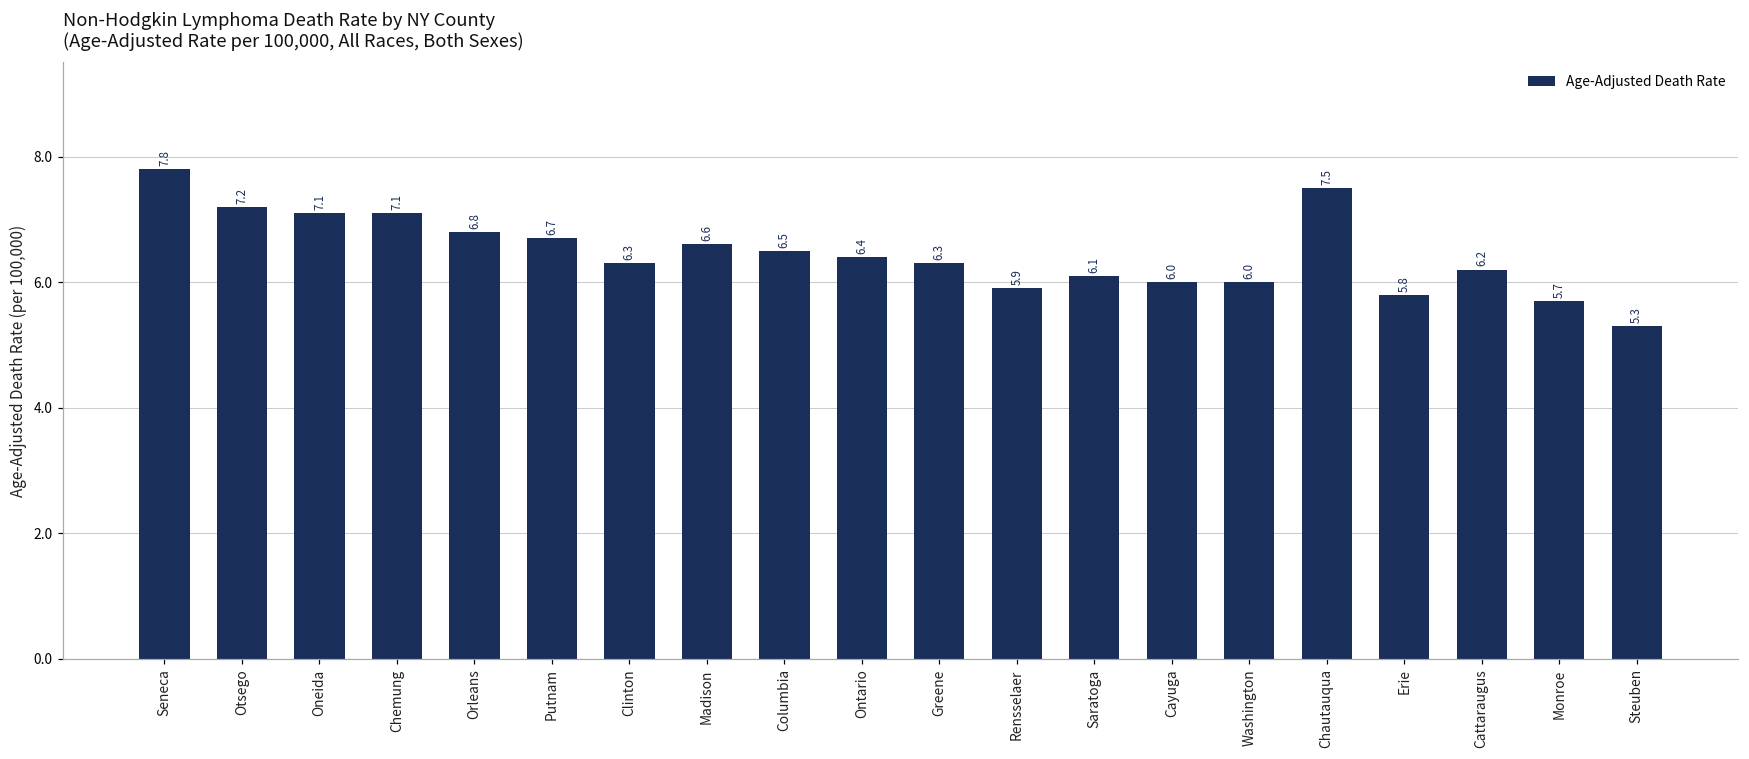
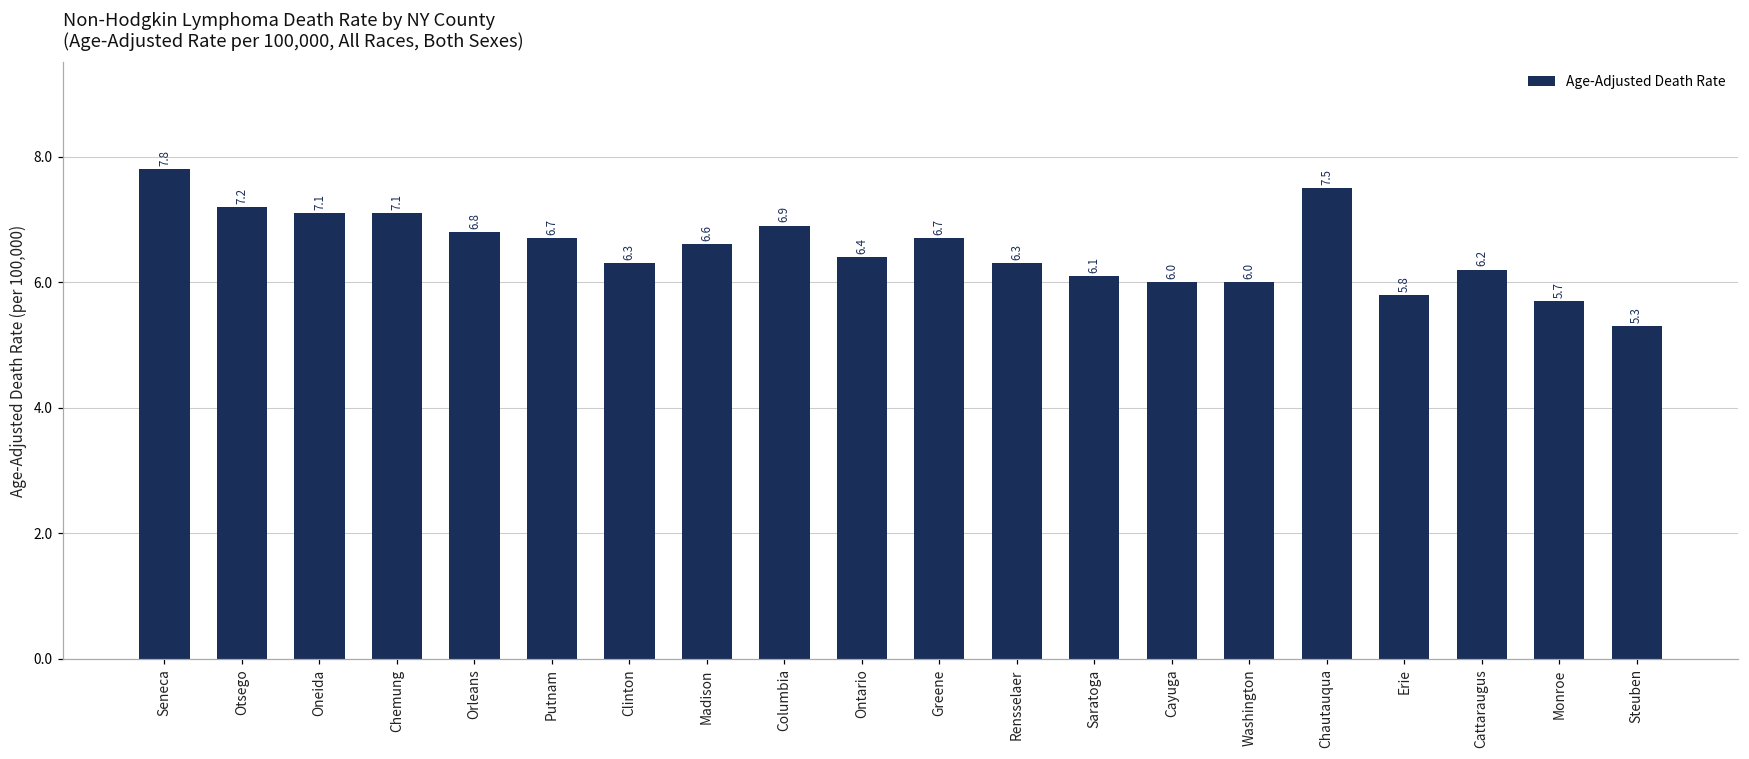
  {
    "Seneca": 7.8,
    "Otsego": 7.2,
    "Oneida": 7.1,
    "Chemung": 7.1,
    "Orleans": 6.8,
    "Putnam": 6.7,
    "Clinton": 6.3,
    "Madison": 6.6,
-   "Columbia": 6.5,
+   "Columbia": 6.9,
    "Ontario": 6.4,
-   "Greene": 6.3,
-   "Rensselaer": 5.9,
+   "Greene": 6.7,
+   "Rensselaer": 6.3,
    "Saratoga": 6.1,
    "Cayuga": 6.0,
    "Washington": 6.0,
    "Chautauqua": 7.5,
    "Erie": 5.8,
    "Cattaraugus": 6.2,
    "Monroe": 5.7,
    "Steuben": 5.3
  }
